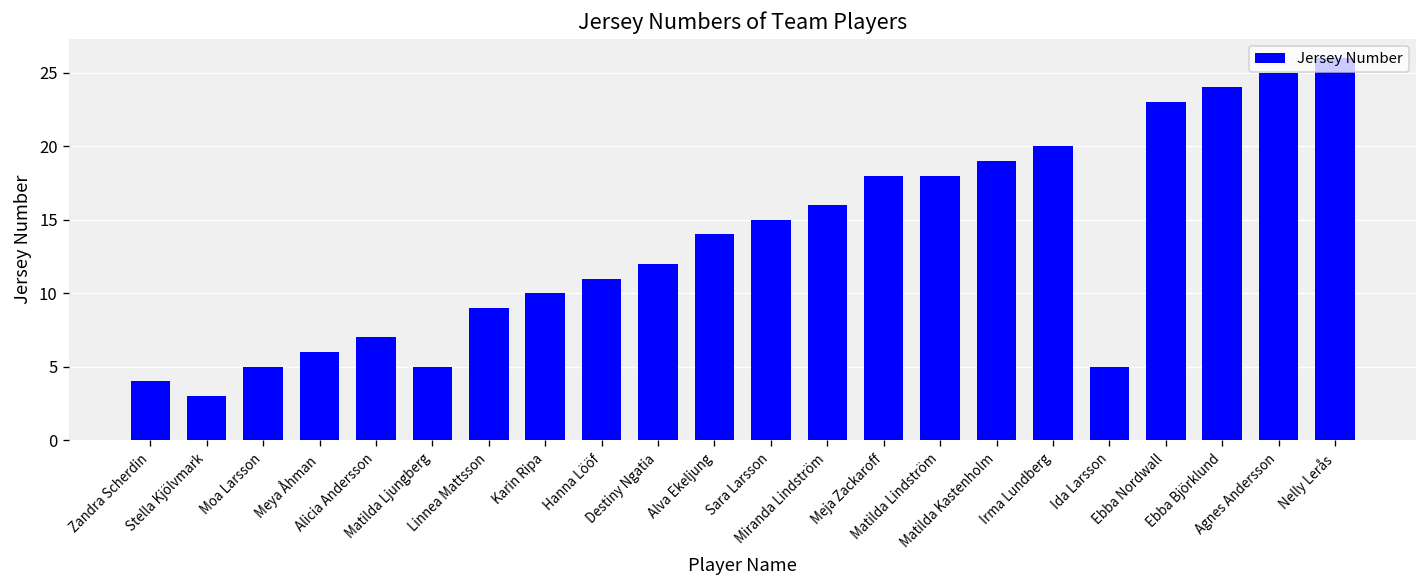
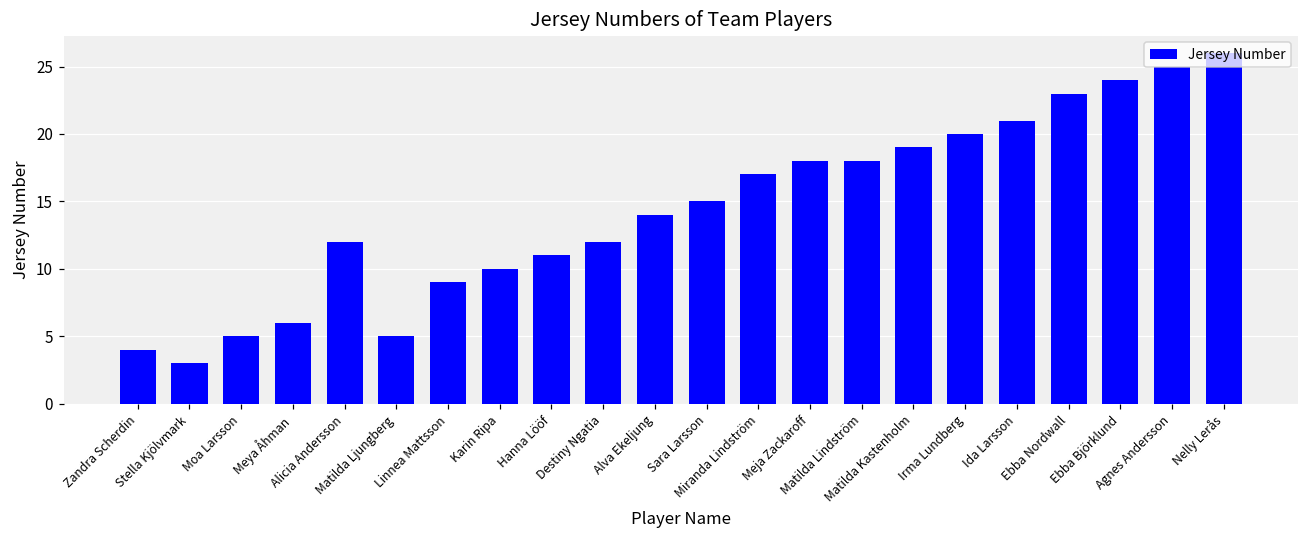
  {
    "Zandra Scherdin": 4,
    "Stella Kjölvmark": 3,
    "Moa Larsson": 5,
    "Meya Åhman": 6,
-   "Alicia Andersson": 7,
+   "Alicia Andersson": 12,
    "Matilda Ljungberg": 5,
    "Linnea Mattsson": 9,
    "Karin Ripa": 10,
    "Hanna Lööf": 11,
    "Destiny Ngatia": 12,
    "Alva Ekeljung": 14,
    "Sara Larsson": 15,
-   "Miranda Lindström": 16,
+   "Miranda Lindström": 17,
    "Meja Zackaroff": 18,
    "Matilda Lindström": 18,
    "Matilda Kastenholm": 19,
    "Irma Lundberg": 20,
-   "Ida Larsson": 5,
+   "Ida Larsson": 21,
    "Ebba Nordwall": 23,
    "Ebba Björklund": 24
  }
